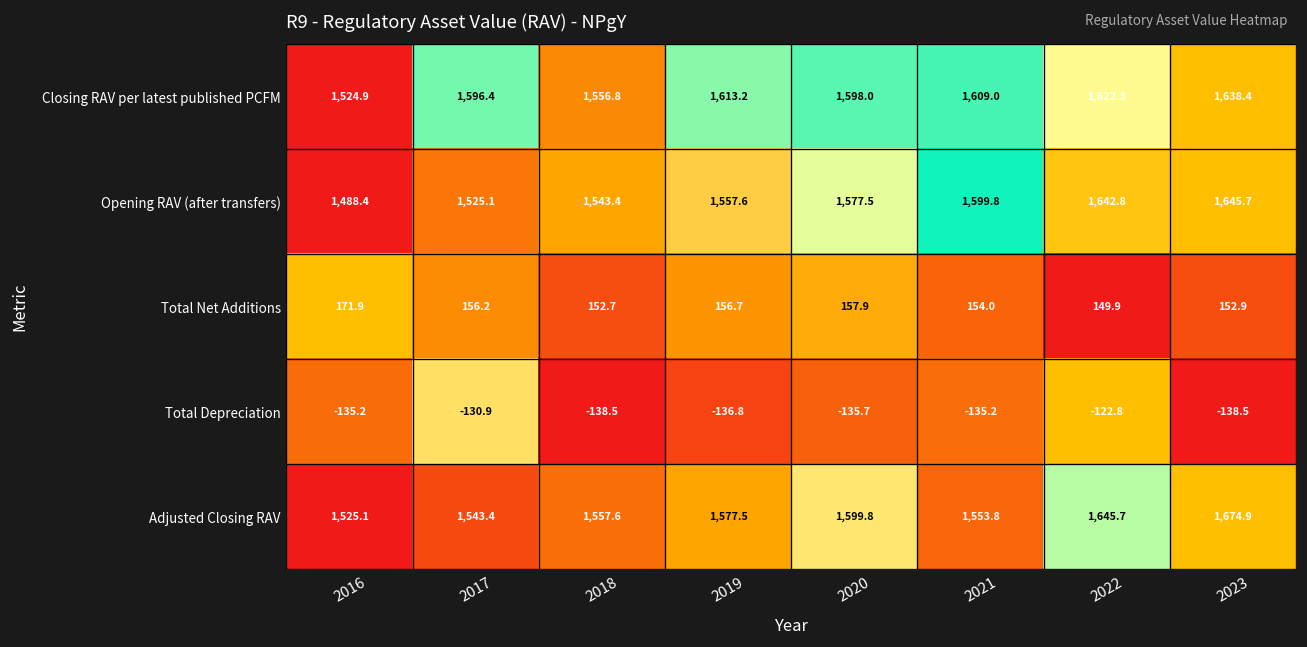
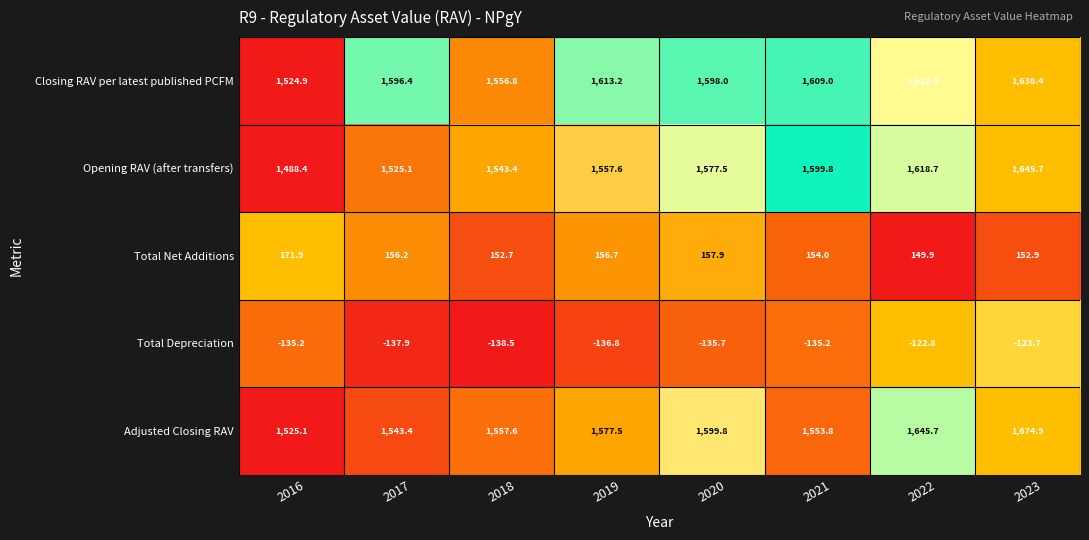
  {
    "Closing RAV per latest published PCFM": {
      "2016": "1,524.9",
      "2017": "1,596.4",
      "2018": "1,556.8",
      "2019": "1,613.2",
      "2020": "1,598.0",
      "2021": "1,609.0",
      "2022": "1,622.3",
      "2023": "1,638.4"
    },
    "Opening RAV (after transfers)": {
      "2016": "1,488.4",
      "2017": "1,525.1",
      "2018": "1,543.4",
      "2019": "1,557.6",
      "2020": "1,577.5",
      "2021": "1,599.8",
-     "2022": "1,642.8",
+     "2022": "1,618.7",
      "2023": "1,645.7"
    },
    "Total Net Additions": {
      "2016": "171.9",
      "2017": "156.2",
      "2018": "152.7",
      "2019": "156.7",
      "2020": "157.9",
      "2021": "154.0",
      "2022": "149.9",
      "2023": "152.9"
    },
    "Total Depreciation": {
      "2016": "-135.2",
-     "2017": "-130.9",
+     "2017": "-137.9",
      "2018": "-138.5",
      "2019": "-136.8",
      "2020": "-135.7",
      "2021": "-135.2",
      "2022": "-122.8",
-     "2023": "-138.5"
+     "2023": "-123.7"
    },
    "Adjusted Closing RAV": {
      "2016": "1,525.1",
      "2017": "1,543.4",
      "2018": "1,557.6",
      "2019": "1,577.5",
      "2020": "1,599.8",
      "2021": "1,553.8",
      "2022": "1,645.7",
      "2023": "1,674.9"
    }
  }
